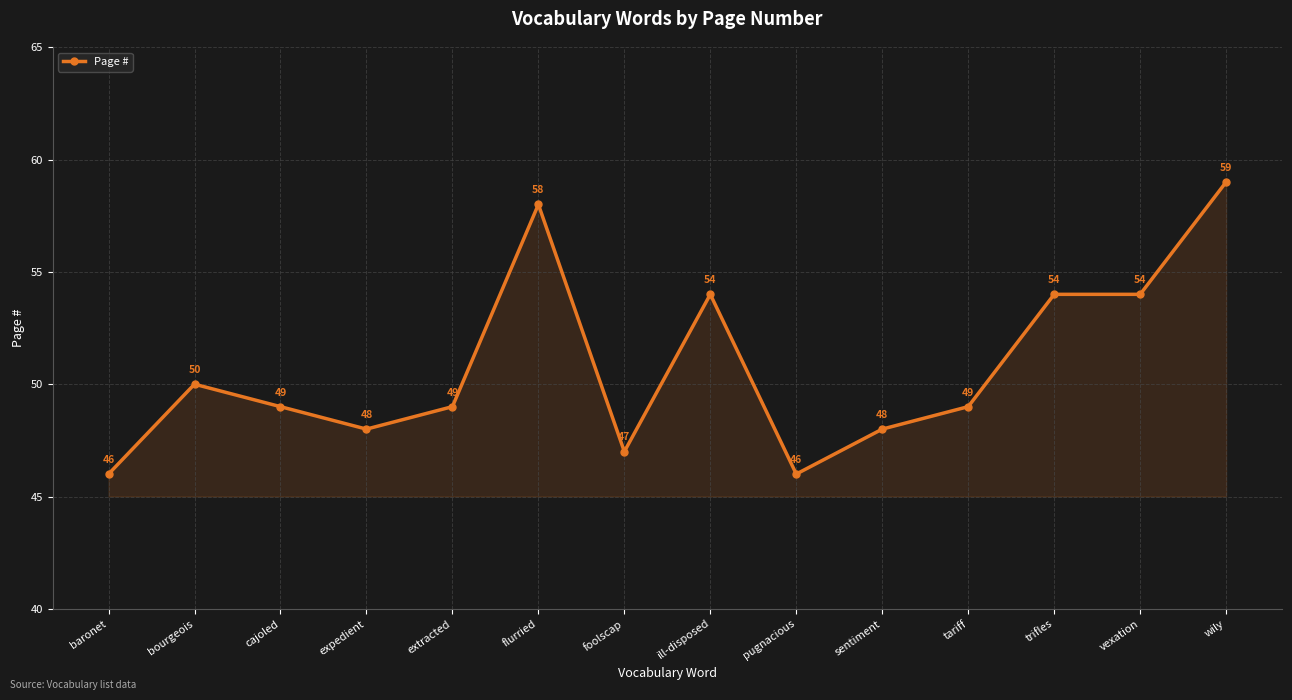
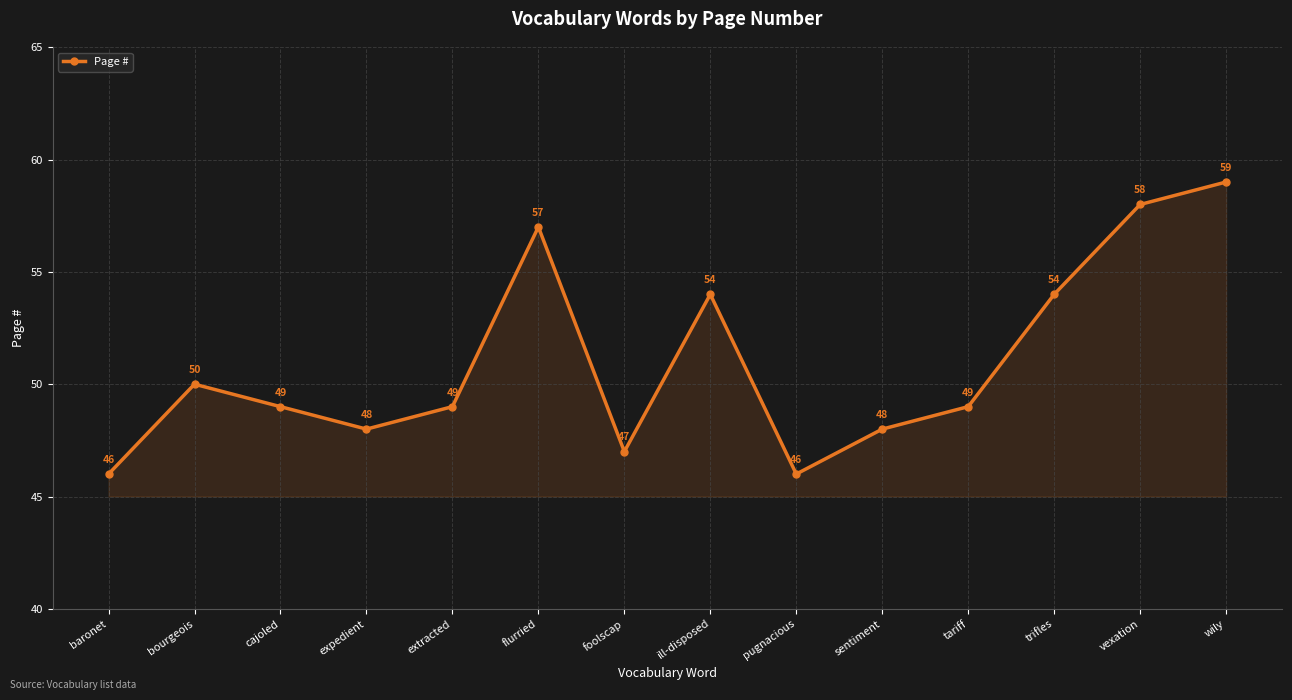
  {
    "baronet": 46,
    "bourgeois": 50,
    "cajoled": 49,
    "expedient": 48,
    "extracted": 49,
-   "flurried": 58,
+   "flurried": 57,
    "foolscap": 47,
    "ill-disposed": 54,
    "pugnacious": 46,
    "sentiment": 48,
    "tariff": 49,
    "trifles": 54,
-   "vexation": 54,
+   "vexation": 58,
    "wily": 59
  }
